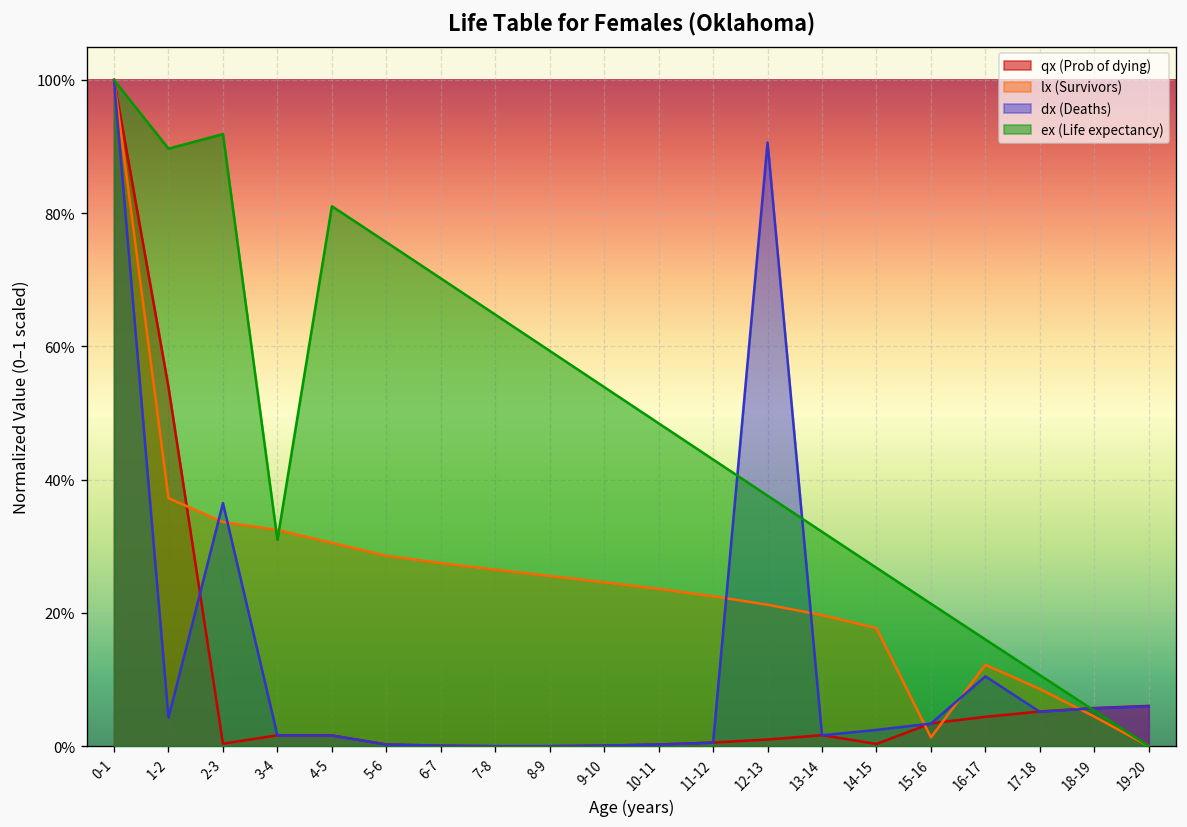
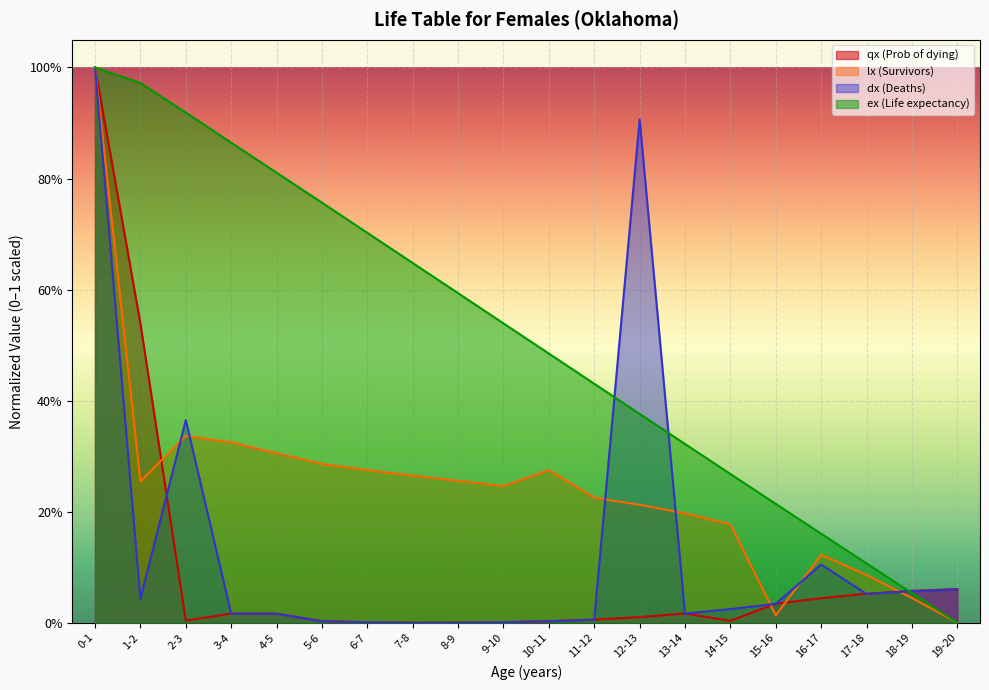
  {
    "qx (Prob of dying)": {
      "1-2": "54%",
      "2-3": "0%",
      "12-13": "1%",
      "14-15": "0%",
      "16-17": "4%"
    },
    "lx (Survivors)": {
-     "1-2": "37%",
+     "1-2": "25%",
      "2-3": "34%",
      "3-4": "32%",
      "4-5": "31%",
      "5-6": "29%",
      "6-7": "27%",
      "7-8": "26%",
      "8-9": "26%",
      "9-10": "25%",
-     "10-11": "24%",
+     "10-11": "27%",
      "11-12": "23%",
      "12-13": "21%",
      "13-14": "20%",
      "14-15": "18%",
      "15-16": "1%",
      "16-17": "12%",
      "17-18": "9%",
      "18-19": "4%"
    },
    "dx (Deaths)": {
      "1-2": "4%",
      "2-3": "36%",
      "12-13": "91%",
      "14-15": "2%",
      "16-17": "10%"
    },
    "ex (Life expectancy)": {
-     "1-2": "90%",
+     "1-2": "97%",
      "2-3": "92%",
-     "3-4": "31%",
+     "3-4": "86%",
      "4-5": "81%",
      "5-6": "76%",
      "6-7": "70%",
      "7-8": "65%",
      "8-9": "59%",
      "9-10": "54%",
      "10-11": "48%",
      "11-12": "43%",
      "12-13": "38%",
      "13-14": "32%",
      "14-15": "27%",
      "15-16": "21%",
      "16-17": "16%",
      "17-18": "11%"
    }
  }
